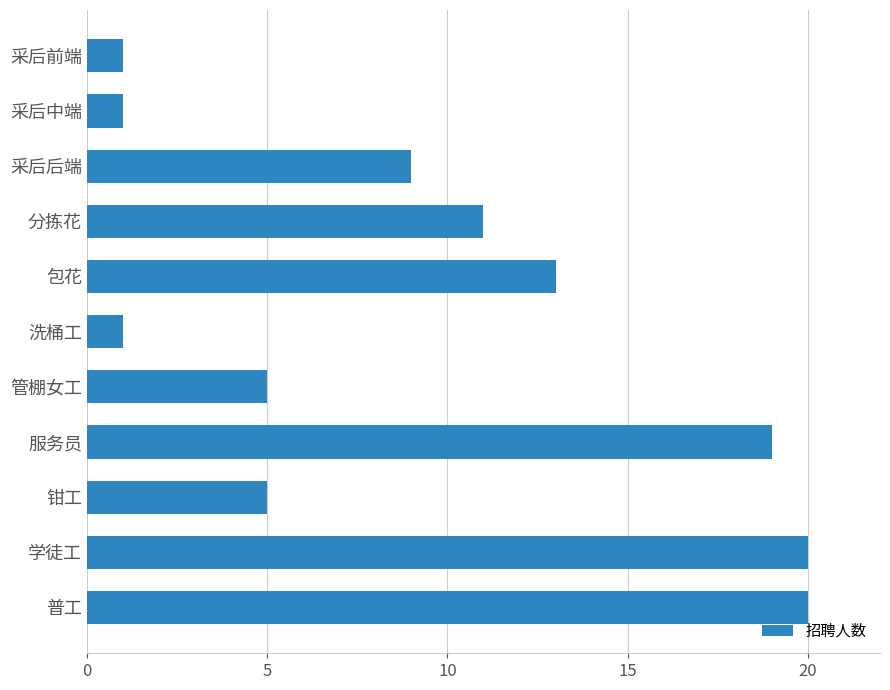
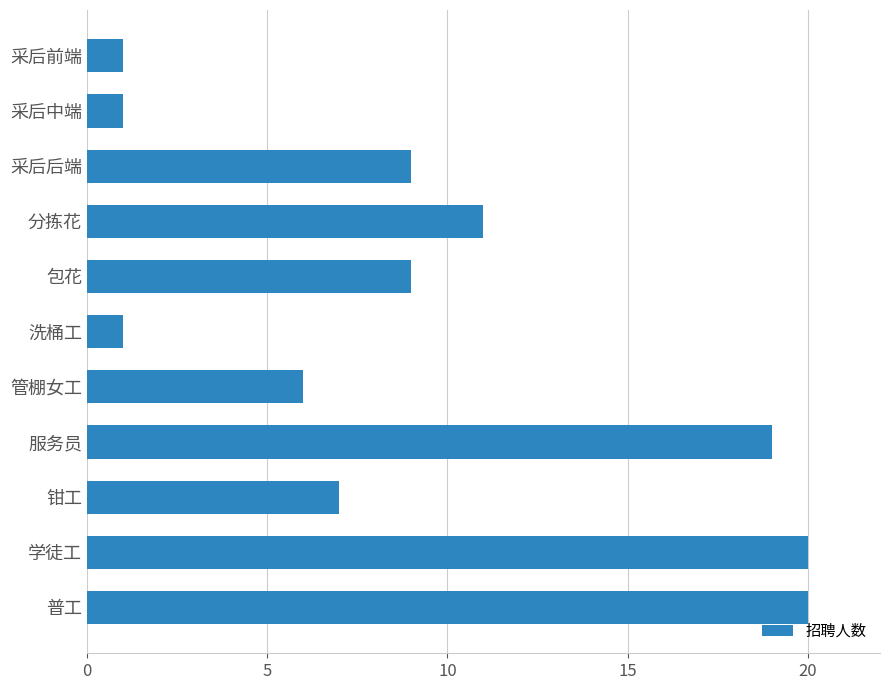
  {
    "采后前端": 1,
    "采后中端": 1,
    "采后后端": 9,
    "分拣花": 11,
-   "包花": 13,
+   "包花": 9,
    "洗桶工": 1,
-   "管棚女工": 5,
+   "管棚女工": 6,
    "服务员": 19,
-   "钳工": 5,
+   "钳工": 7,
    "学徒工": 20,
    "普工": 20
  }
